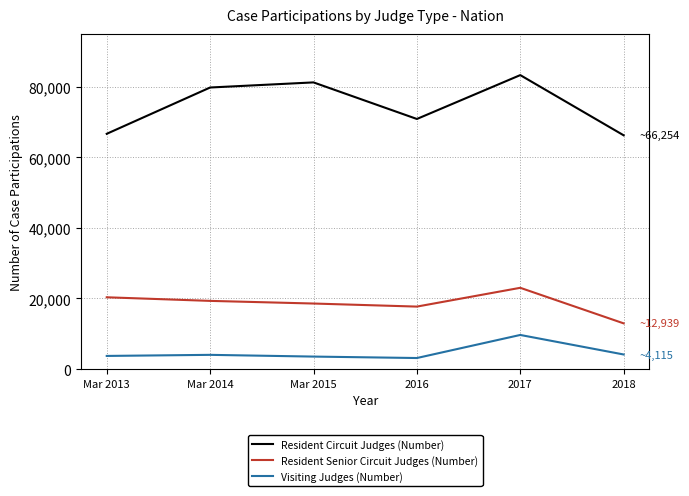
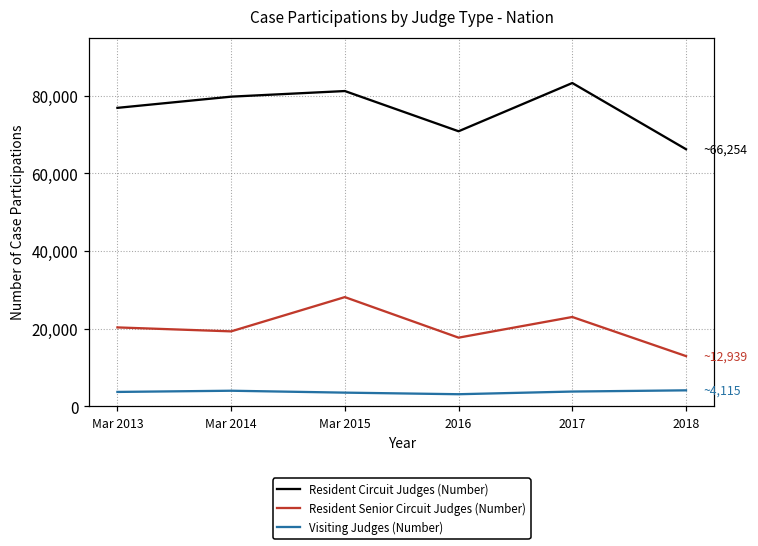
  {
    "Resident Circuit Judges (Number)": {
-     "Mar 2013": "67,000",
+     "Mar 2013": "77,000",
      "Mar 2014": "80,000",
      "Mar 2015": "81,000",
      "2016": "71,000",
      "2017": "83,000"
    },
    "Resident Senior Circuit Judges (Number)": {
      "Mar 2013": "20,000",
      "Mar 2014": "19,000",
-     "Mar 2015": "19,000",
+     "Mar 2015": "28,000",
      "2016": "18,000",
      "2017": "23,000"
    },
    "Visiting Judges (Number)": {
      "Mar 2013": "4,000",
      "Mar 2014": "4,000",
      "Mar 2015": "4,000",
      "2016": "3,000",
-     "2017": "10,000"
+     "2017": "4,000"
    }
  }
